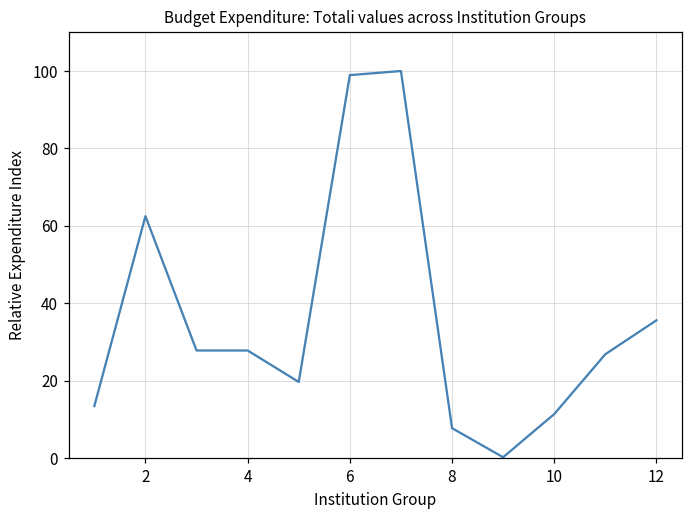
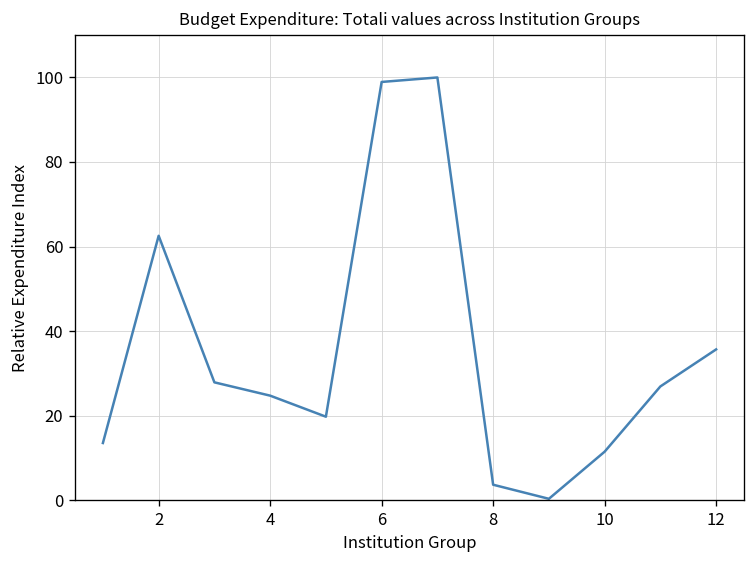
  {
    "2": 63,
-   "4": 28,
+   "4": 25,
    "6": 99,
-   "8": 8,
+   "8": 4,
    "10": 11,
    "12": 36
  }
